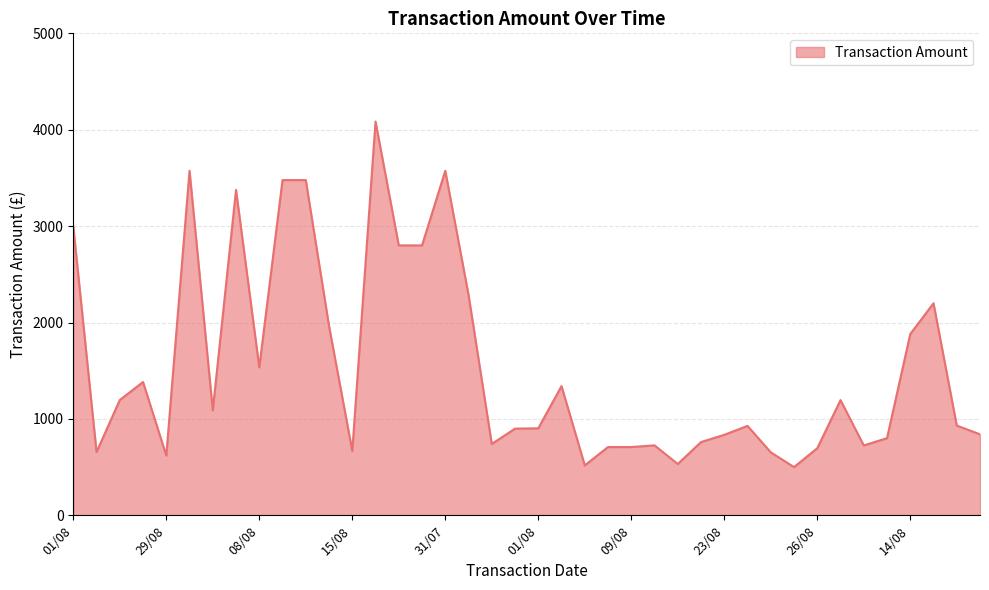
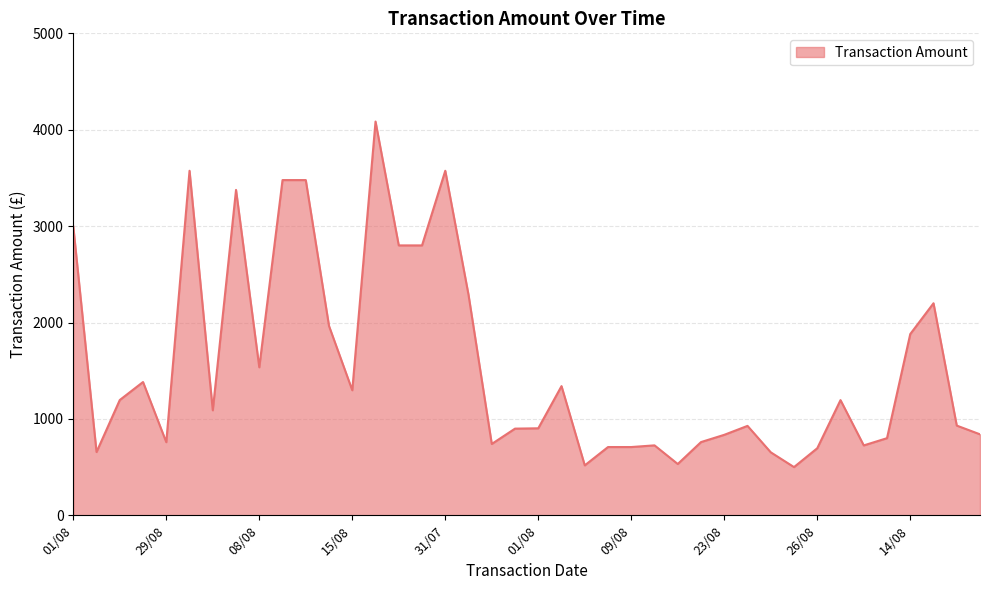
  {
-   "29/08": 600,
+   "29/08": 800,
    "08/08": 1500,
-   "15/08": 700,
+   "15/08": 1300,
    "23/08": 800,
    "14/08": 1900
  }
